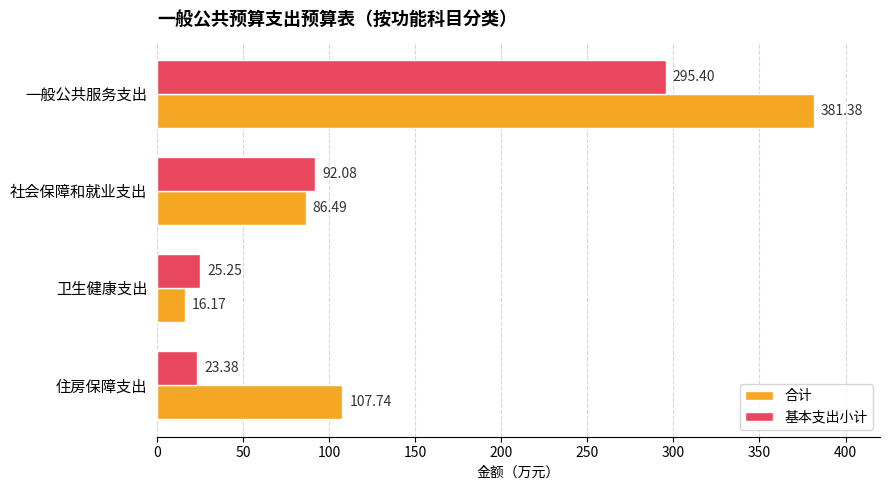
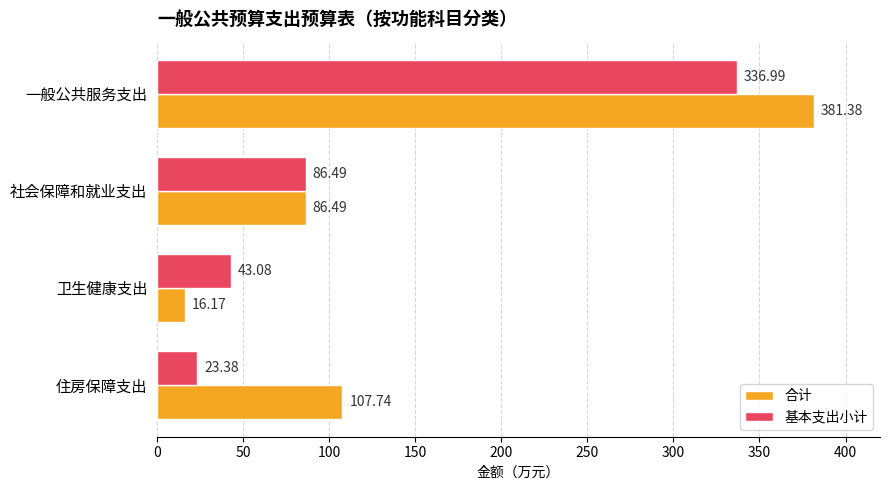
  {
    "合计": {
      "一般公共服务支出": 381.38,
      "社会保障和就业支出": 86.49,
      "卫生健康支出": 16.17,
      "住房保障支出": 107.74
    },
    "基本支出小计": {
-     "一般公共服务支出": 295.40,
-     "社会保障和就业支出": 92.08,
-     "卫生健康支出": 25.25,
+     "一般公共服务支出": 336.99,
+     "社会保障和就业支出": 86.49,
+     "卫生健康支出": 43.08,
      "住房保障支出": 23.38
    }
  }
